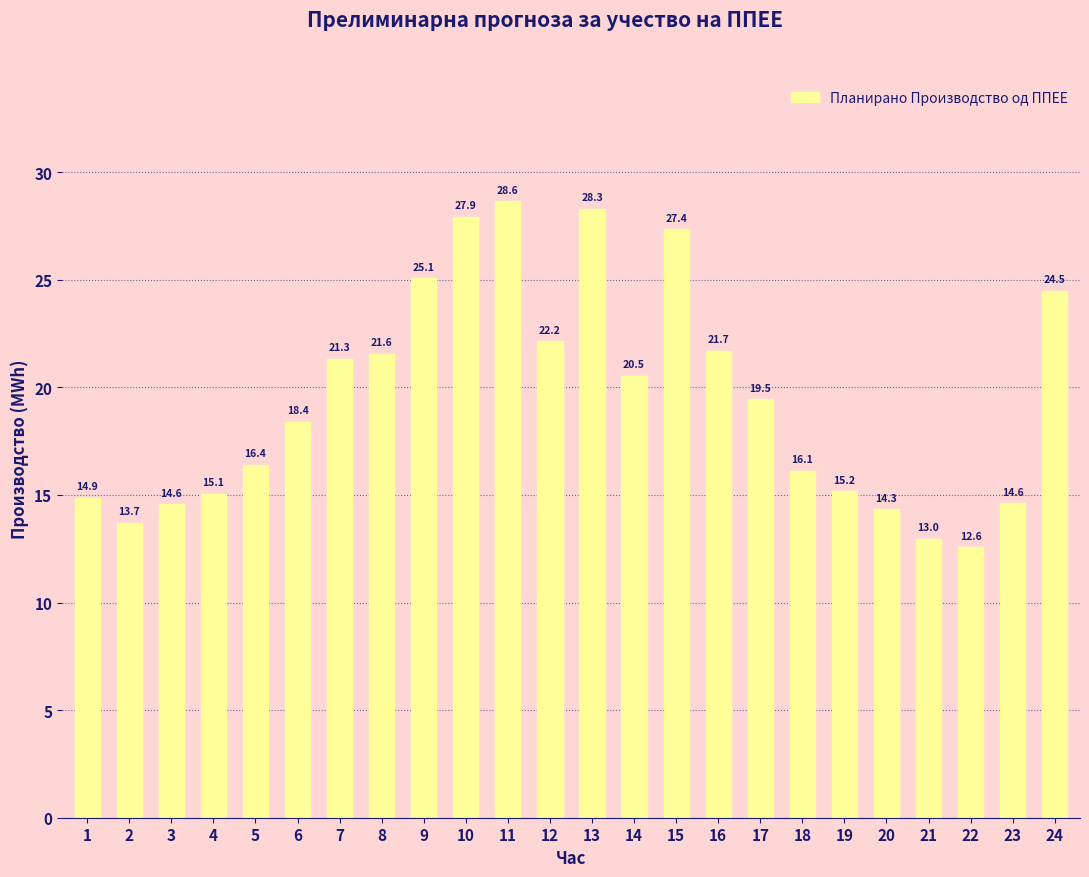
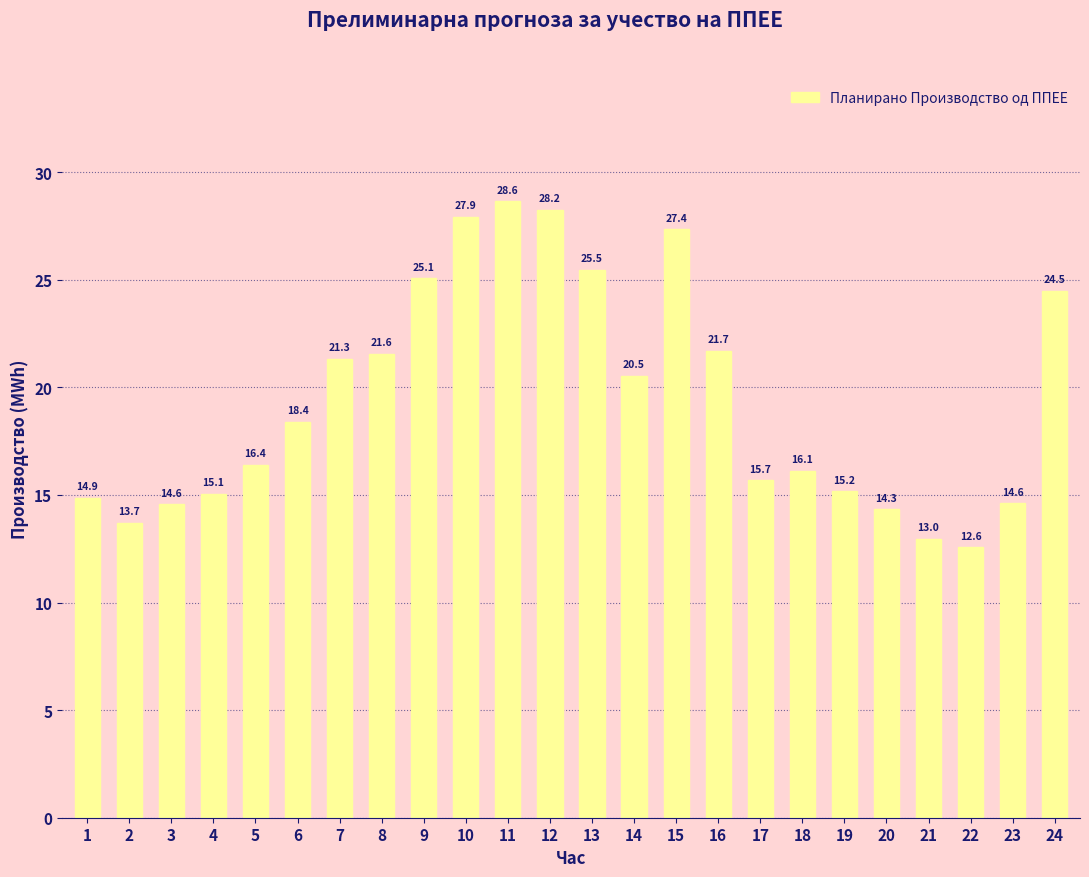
  {
    "1": 14.9,
    "2": 13.7,
    "3": 14.6,
    "4": 15.1,
    "5": 16.4,
    "6": 18.4,
    "7": 21.3,
    "8": 21.6,
    "9": 25.1,
    "10": 27.9,
    "11": 28.6,
-   "12": 22.2,
-   "13": 28.3,
+   "12": 28.2,
+   "13": 25.5,
    "14": 20.5,
    "15": 27.4,
    "16": 21.7,
-   "17": 19.5,
+   "17": 15.7,
    "18": 16.1,
    "19": 15.2,
    "20": 14.3,
    "21": 13.0,
    "22": 12.6,
    "23": 14.6,
    "24": 24.5
  }
